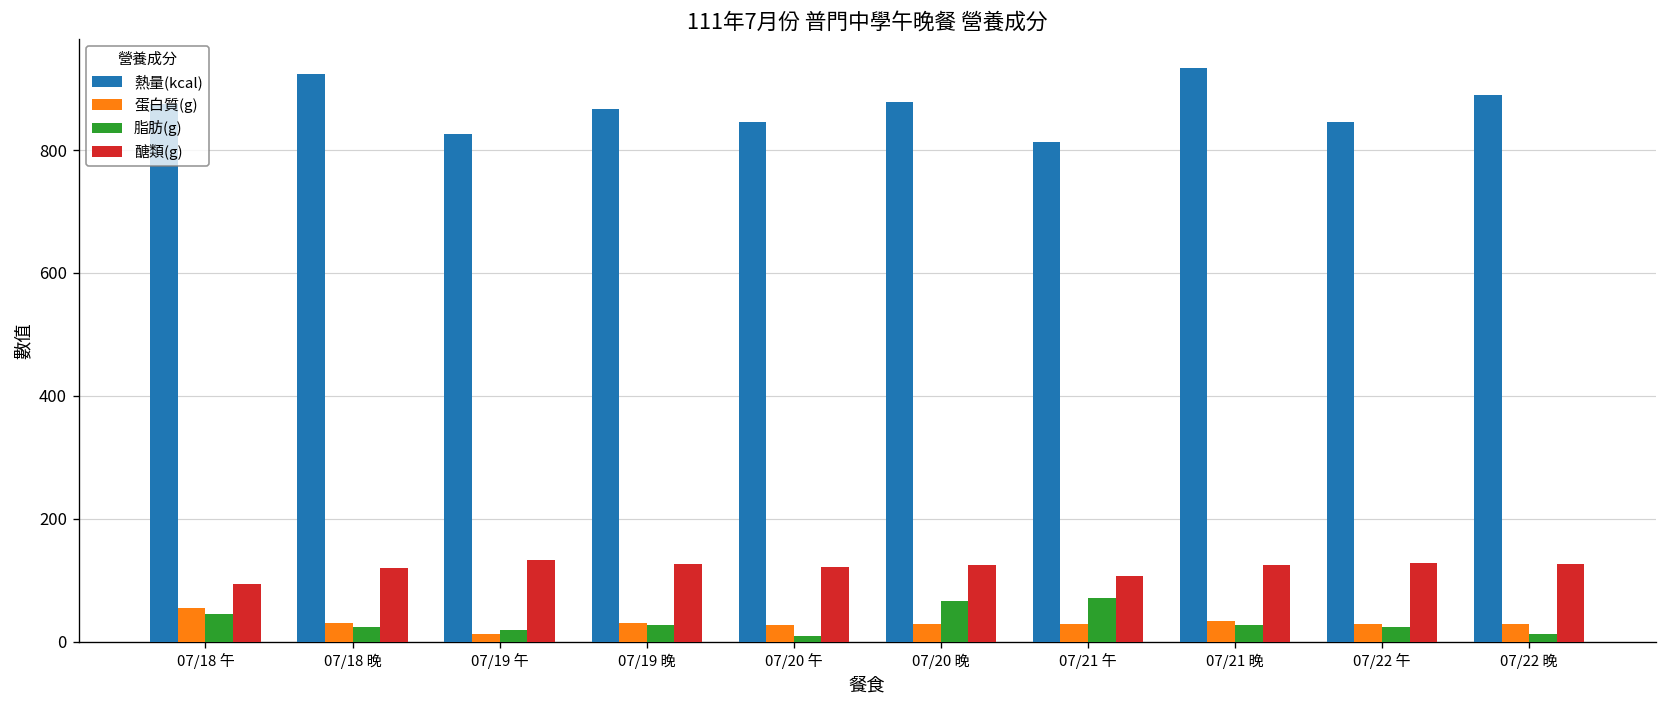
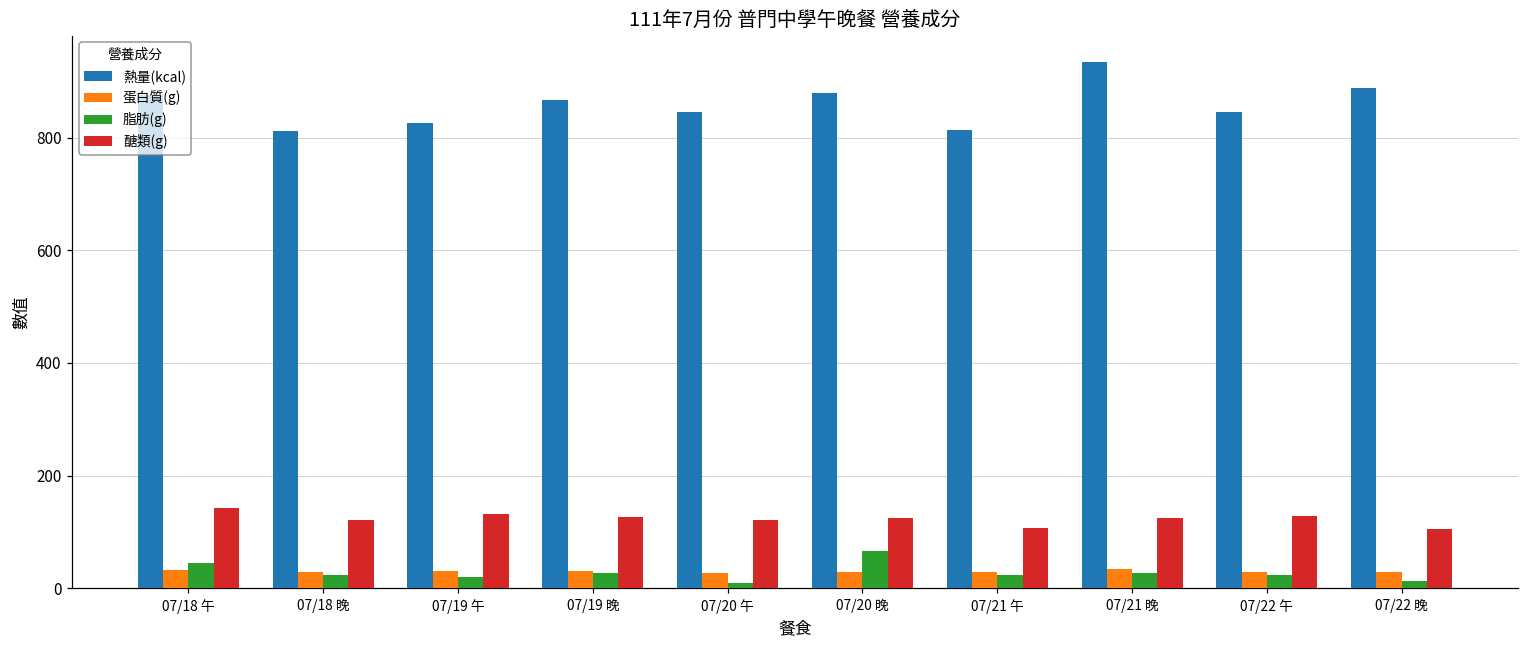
  {
    "熱量(kcal)": {
-     "07/18 晚": 920,
+     "07/18 晚": 810,
      "07/19 午": 830,
      "07/19 晚": 870,
      "07/20 午": 850,
      "07/20 晚": 880,
      "07/21 午": 810,
      "07/21 晚": 930,
      "07/22 午": 850,
      "07/22 晚": 890
    },
    "蛋白質(g)": {
-     "07/18 午": 60,
+     "07/18 午": 30,
      "07/18 晚": 30,
-     "07/19 午": 10,
+     "07/19 午": 30,
      "07/19 晚": 30,
      "07/20 午": 30,
      "07/20 晚": 30,
      "07/21 午": 30,
      "07/21 晚": 30,
      "07/22 午": 30,
      "07/22 晚": 30
    },
    "脂肪(g)": {
      "07/18 午": 40,
      "07/18 晚": 20,
      "07/19 午": 20,
      "07/19 晚": 30,
      "07/20 午": 10,
      "07/20 晚": 70,
-     "07/21 午": 70,
+     "07/21 午": 20,
      "07/21 晚": 30,
      "07/22 午": 20,
      "07/22 晚": 10
    },
    "醣類(g)": {
-     "07/18 午": 90,
+     "07/18 午": 140,
      "07/18 晚": 120,
      "07/19 午": 130,
      "07/19 晚": 130,
      "07/20 午": 120,
      "07/20 晚": 120,
      "07/21 午": 110,
      "07/21 晚": 120,
      "07/22 午": 130,
-     "07/22 晚": 130
+     "07/22 晚": 110
    }
  }
